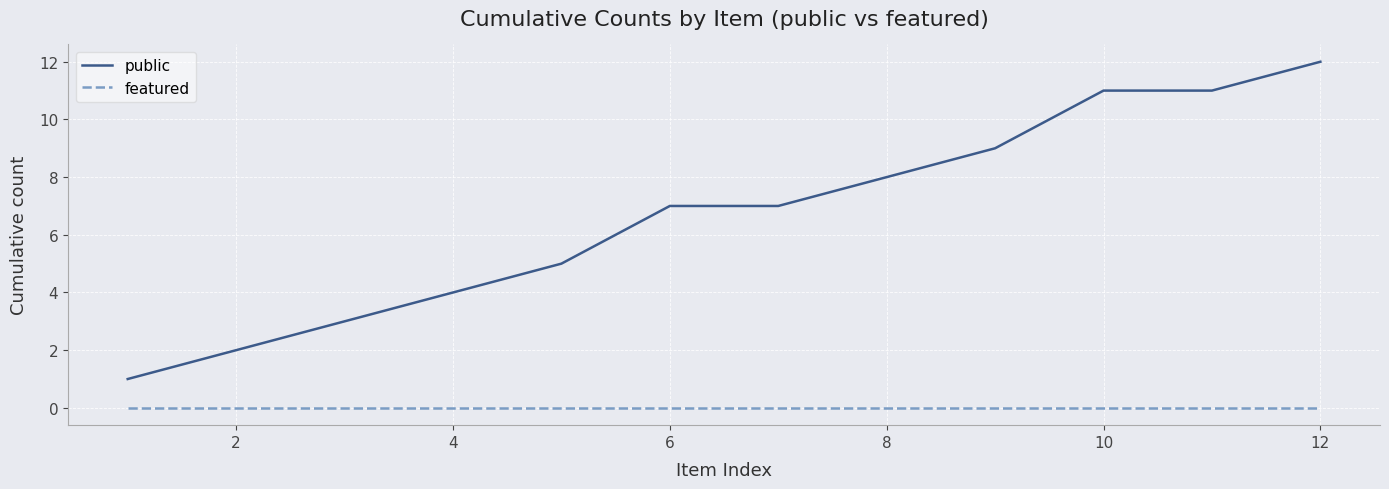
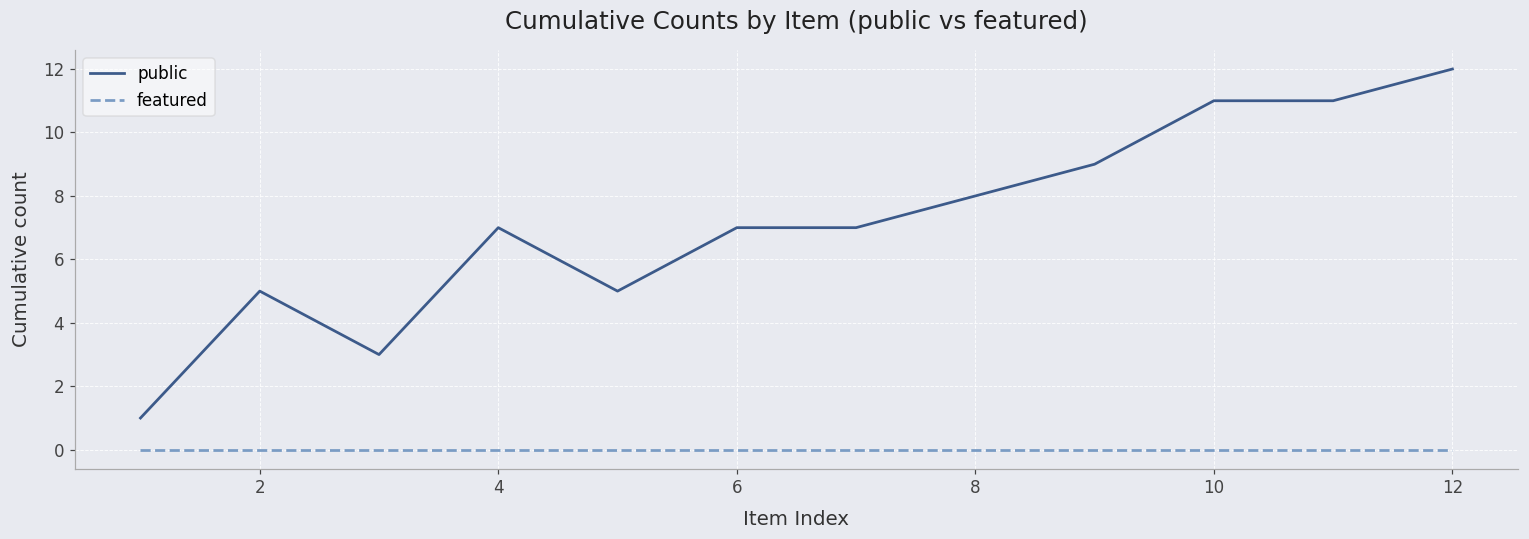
  {
    "public": {
-     "2": 2,
-     "4": 4,
+     "2": 5,
+     "4": 7,
      "6": 7,
      "8": 8,
      "10": 11,
      "12": 12
    },
    "featured": {
      "2": 0,
      "4": 0,
      "6": 0,
      "8": 0,
      "10": 0,
      "12": 0
    }
  }
